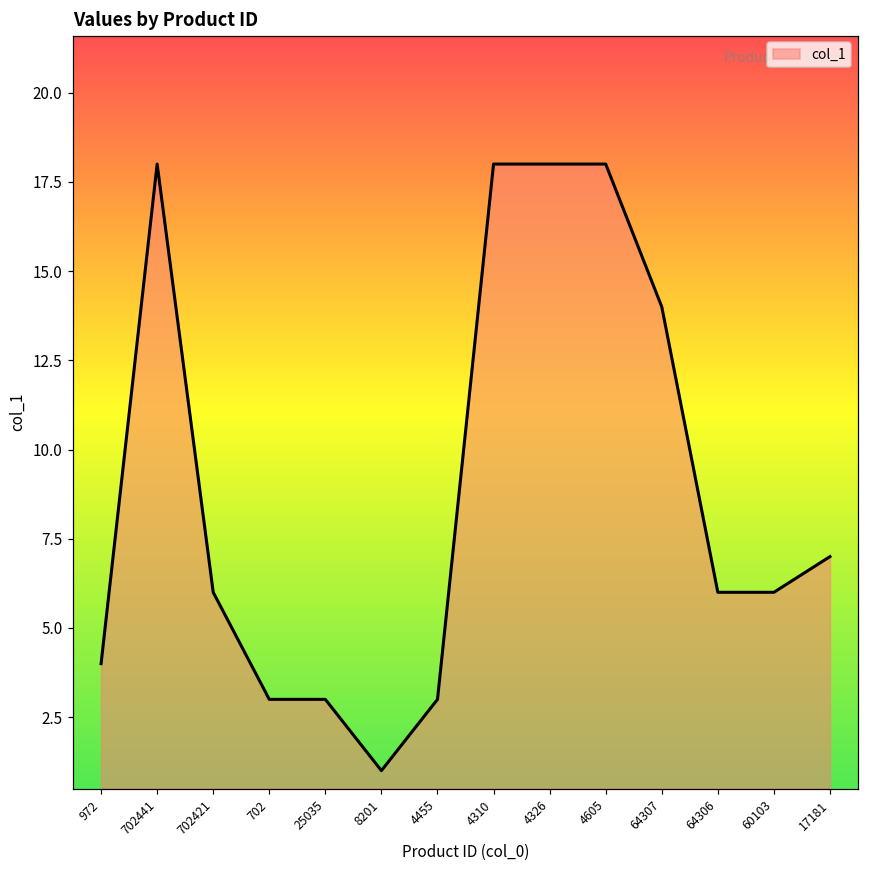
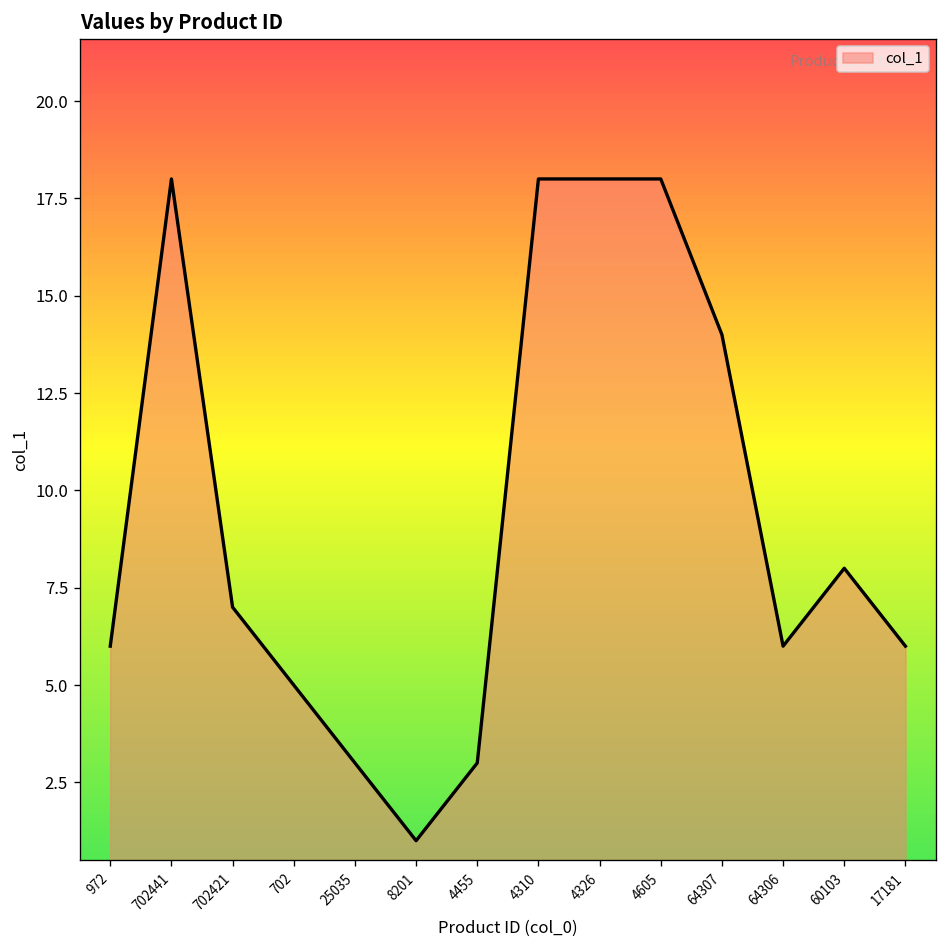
  {
-   "972": 4,
+   "972": 6,
    "702441": 18,
-   "702421": 6,
-   "702": 3,
+   "702421": 7,
+   "702": 5,
    "25035": 3,
    "8201": 1,
    "4455": 3,
    "4310": 18,
    "4326": 18,
    "4605": 18,
    "64307": 14,
    "64306": 6,
-   "60103": 6,
-   "17181": 7
+   "60103": 8,
+   "17181": 6
  }
